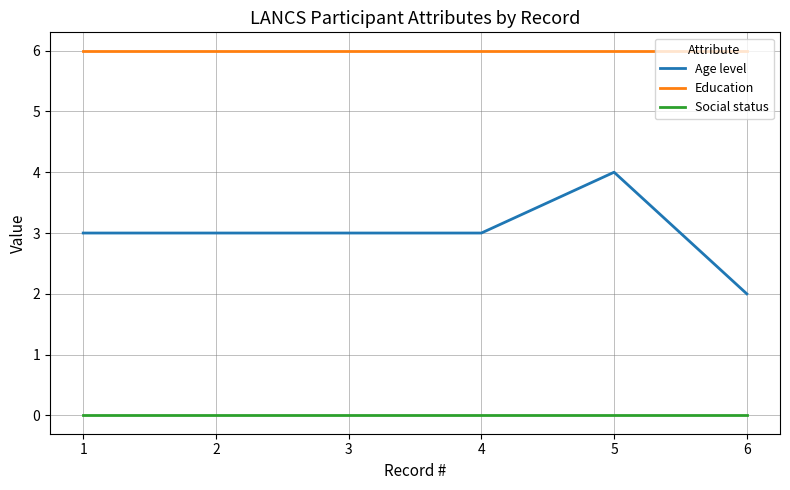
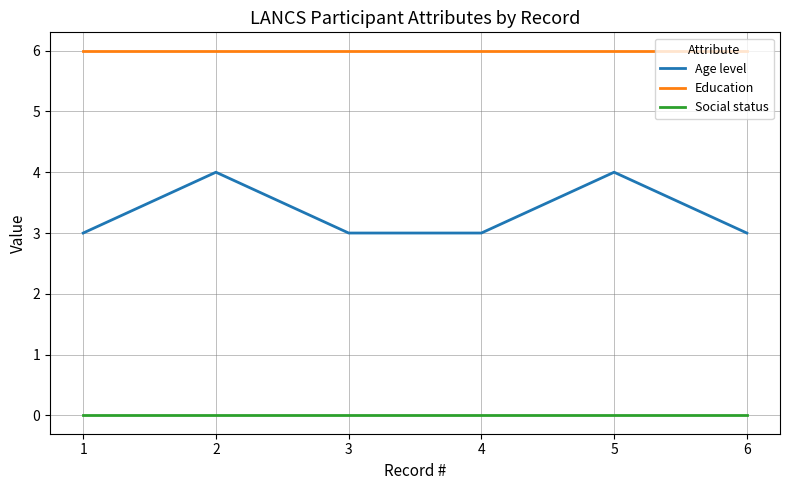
  {
    "Age level": {
      "1": 3,
-     "2": 3,
+     "2": 4,
      "3": 3,
      "4": 3,
      "5": 4,
-     "6": 2
+     "6": 3
    },
    "Education": {
      "1": 6,
      "2": 6,
      "3": 6,
      "4": 6,
      "5": 6
    },
    "Social status": {
      "1": 0,
      "2": 0,
      "3": 0,
      "4": 0,
      "5": 0,
      "6": 0
    }
  }
